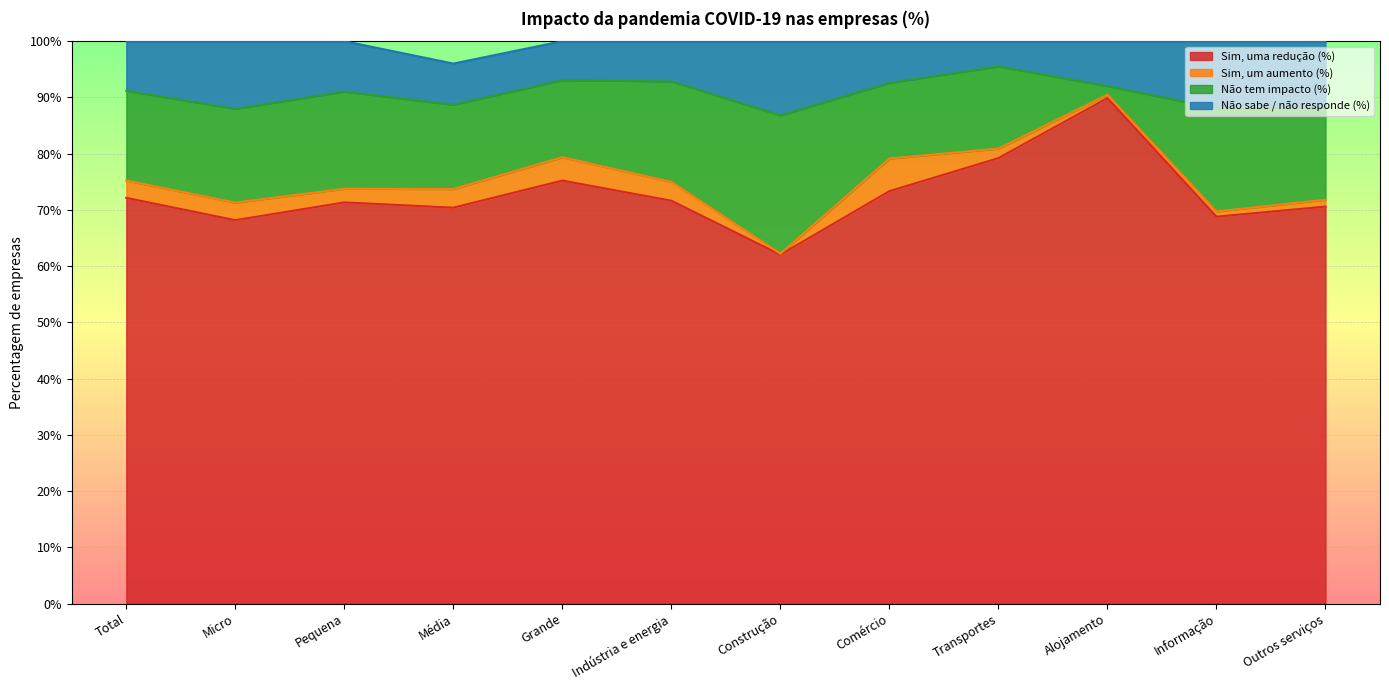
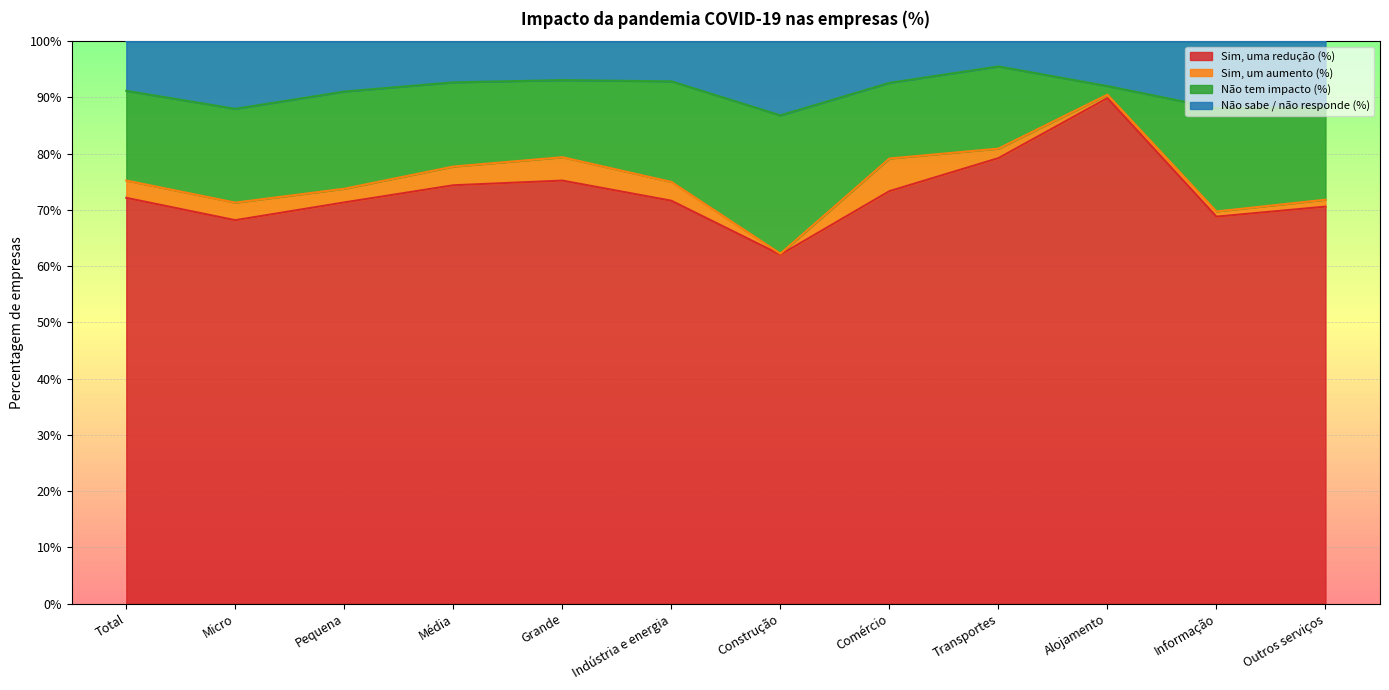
  {
    "Sim, uma redução (%)": {
      "Total": "72%",
      "Micro": "68%",
      "Pequena": "71%",
-     "Média": "70%",
+     "Média": "74%",
      "Grande": "75%",
      "Indústria e energia": "72%",
      "Comércio": "73%",
      "Transportes": "79%",
      "Alojamento": "90%",
      "Informação": "69%",
      "Outros serviços": "71%"
    },
    "Sim, um aumento (%)": {
      "Total": "3%",
      "Micro": "3%",
      "Pequena": "2%",
      "Média": "3%",
      "Grande": "4%",
      "Indústria e energia": "3%",
      "Comércio": "6%",
      "Transportes": "2%",
      "Alojamento": "1%",
      "Informação": "1%",
      "Outros serviços": "1%"
    },
    "Não tem impacto (%)": {
      "Total": "16%",
      "Micro": "17%",
      "Pequena": "17%",
      "Média": "15%",
      "Grande": "14%",
      "Indústria e energia": "18%",
      "Construção": "25%",
      "Comércio": "13%",
      "Transportes": "15%",
      "Alojamento": "2%"
    },
    "Não sabe / não responde (%)": {
      "Total": "9%",
      "Micro": "12%",
      "Pequena": "9%",
      "Média": "7%",
      "Grande": "7%",
      "Indústria e energia": "7%",
      "Construção": "13%",
      "Comércio": "7%",
      "Transportes": "4%",
      "Alojamento": "8%",
      "Informação": "12%",
      "Outros serviços": "12%"
    }
  }
